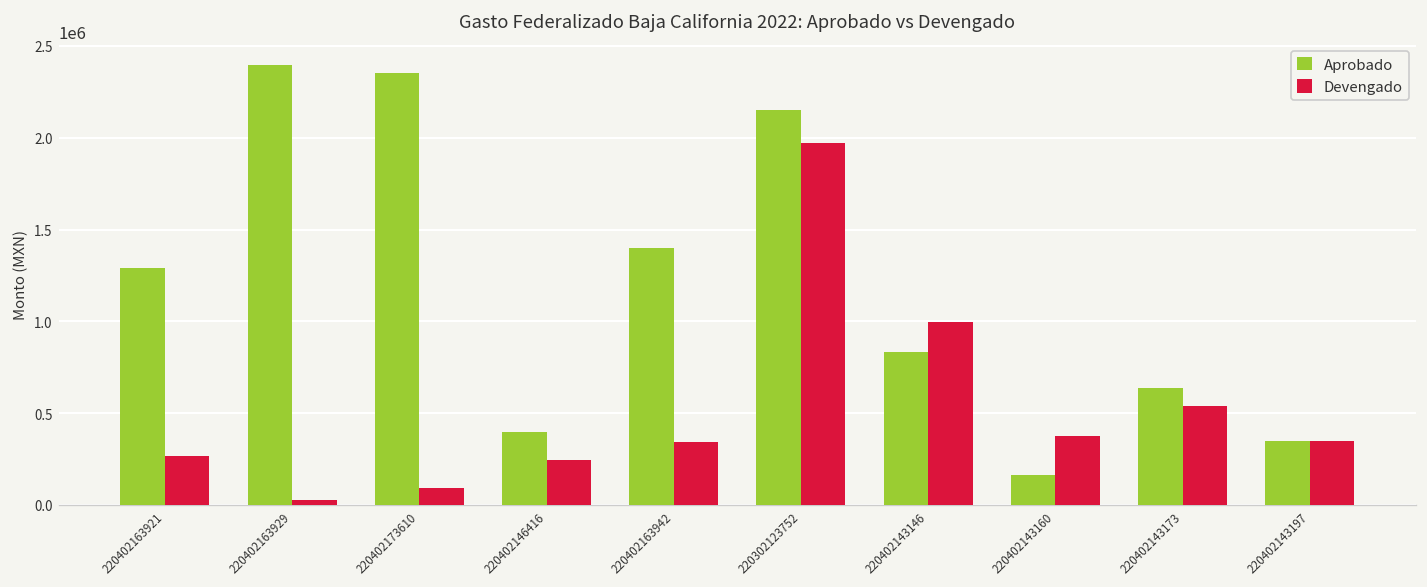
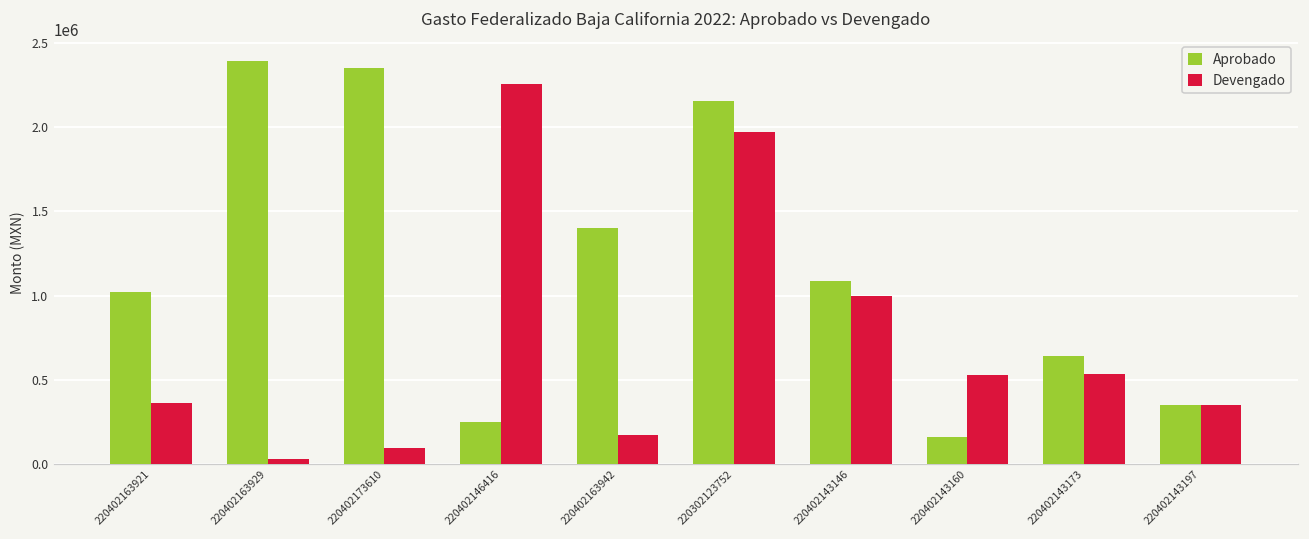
  {
    "Aprobado": {
-     "220402163921": 1290000,
+     "220402163921": 1020000,
      "220402163929": 2390000,
      "220402173610": 2350000,
-     "220402146416": 400000,
+     "220402146416": 250000,
      "220402163942": 1400000,
      "220302123752": 2150000,
-     "220402143146": 830000,
+     "220402143146": 1080000,
      "220402143160": 160000,
      "220402143173": 640000,
      "220402143197": 350000
    },
    "Devengado": {
-     "220402163921": 270000,
+     "220402163921": 360000,
      "220402163929": 30000,
      "220402173610": 90000,
-     "220402146416": 250000,
-     "220402163942": 340000,
+     "220402146416": 2260000,
+     "220402163942": 170000,
      "220302123752": 1970000,
      "220402143146": 1000000,
-     "220402143160": 380000,
+     "220402143160": 530000,
      "220402143173": 540000,
      "220402143197": 350000
    }
  }
